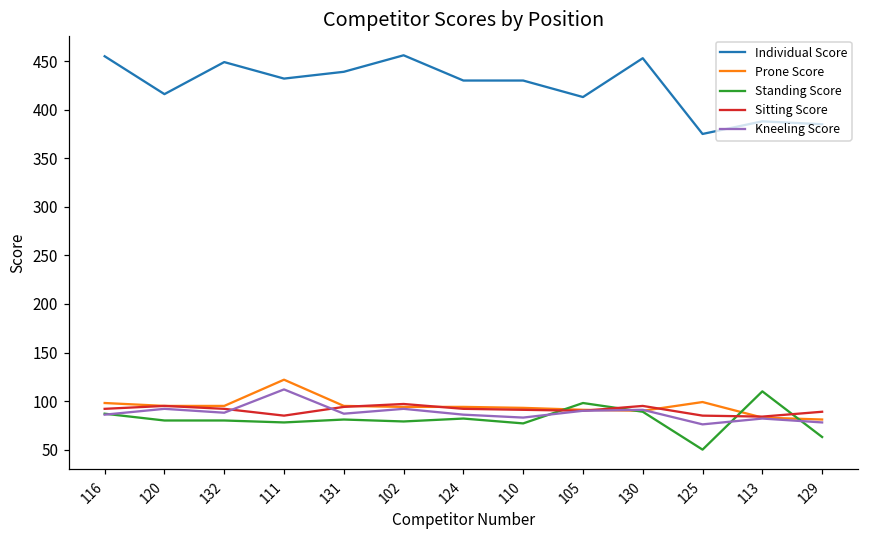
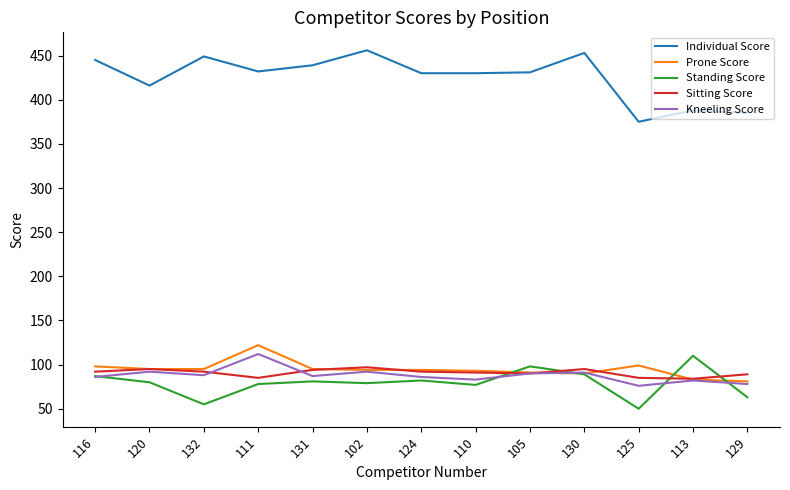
  {
    "Individual Score": {
-     "116": 460,
+     "116": 450,
      "120": 420,
      "132": 450,
      "111": 430,
      "131": 440,
      "102": 460,
      "124": 430,
      "110": 430,
-     "105": 410,
+     "105": 430,
      "130": 450,
      "125": 380
    },
    "Prone Score": {
      "116": 100,
      "132": 100,
      "111": 120,
      "125": 100,
      "129": 80
    },
    "Standing Score": {
      "120": 80,
-     "132": 80,
+     "132": 60,
      "111": 80,
      "131": 80,
      "102": 80,
      "124": 80,
      "110": 80,
      "105": 100,
      "125": 50,
      "113": 110,
      "129": 60
    },
    "Sitting Score": {
      "116": 90,
      "132": 90,
      "111": 90,
      "102": 100,
      "130": 100,
      "125": 90,
      "129": 90
    },
    "Kneeling Score": {
      "120": 90,
      "132": 90,
      "111": 110,
      "131": 90,
      "124": 90,
      "110": 80,
      "125": 80,
      "129": 80
    }
  }
